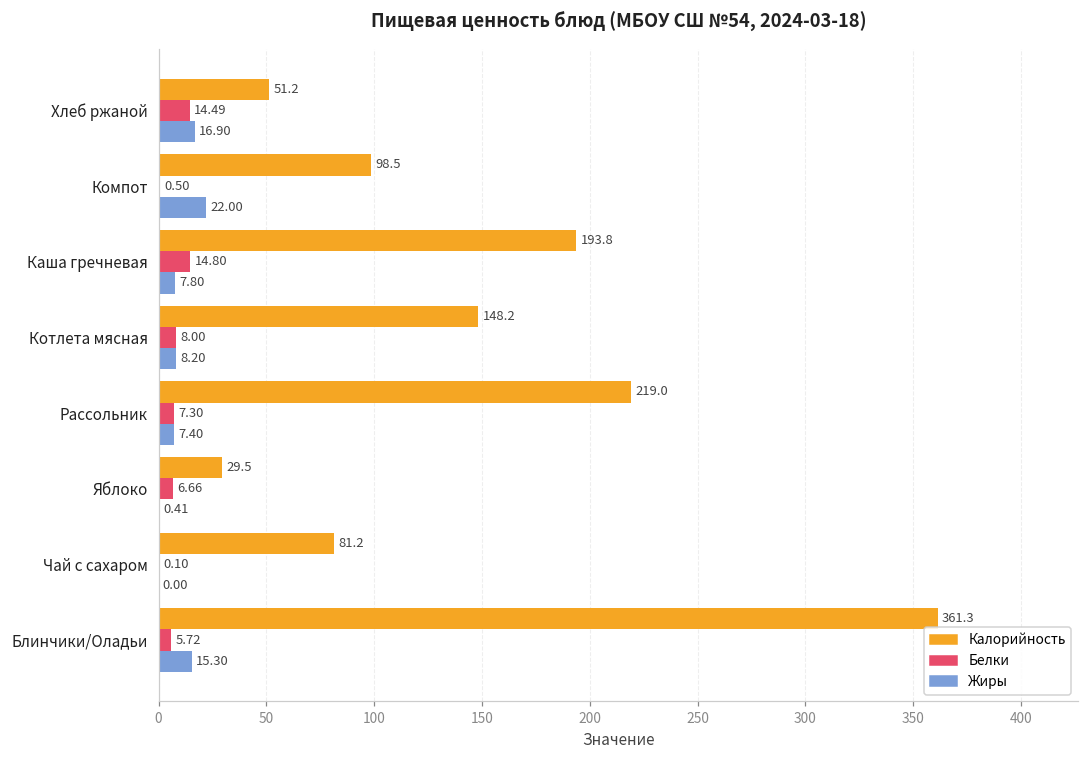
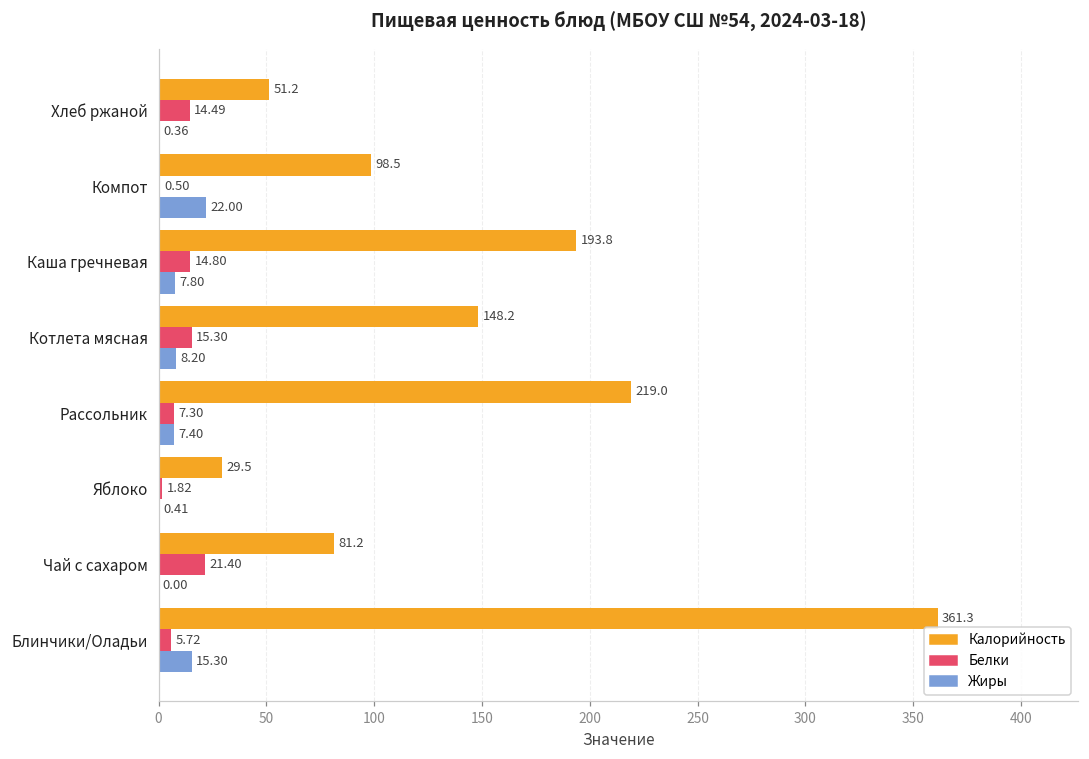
  {
    "Калорийность": {
      "Хлеб ржаной": 51.2,
      "Компот": 98.5,
      "Каша гречневая": 193.8,
      "Котлета мясная": 148.2,
      "Рассольник": 219.0,
      "Яблоко": 29.5,
      "Чай с сахаром": 81.2,
      "Блинчики/Оладьи": 361.3
    },
    "Белки": {
      "Хлеб ржаной": 14.49,
      "Компот": 0.50,
      "Каша гречневая": 14.80,
-     "Котлета мясная": 8.00,
+     "Котлета мясная": 15.30,
      "Рассольник": 7.30,
-     "Яблоко": 6.66,
-     "Чай с сахаром": 0.10,
+     "Яблоко": 1.82,
+     "Чай с сахаром": 21.40,
      "Блинчики/Оладьи": 5.72
    },
    "Жиры": {
-     "Хлеб ржаной": 16.90,
+     "Хлеб ржаной": 0.36,
      "Компот": 22.00,
      "Каша гречневая": 7.80,
      "Котлета мясная": 8.20,
      "Рассольник": 7.40,
      "Яблоко": 0.41,
      "Чай с сахаром": 0.00,
      "Блинчики/Оладьи": 15.30
    }
  }
